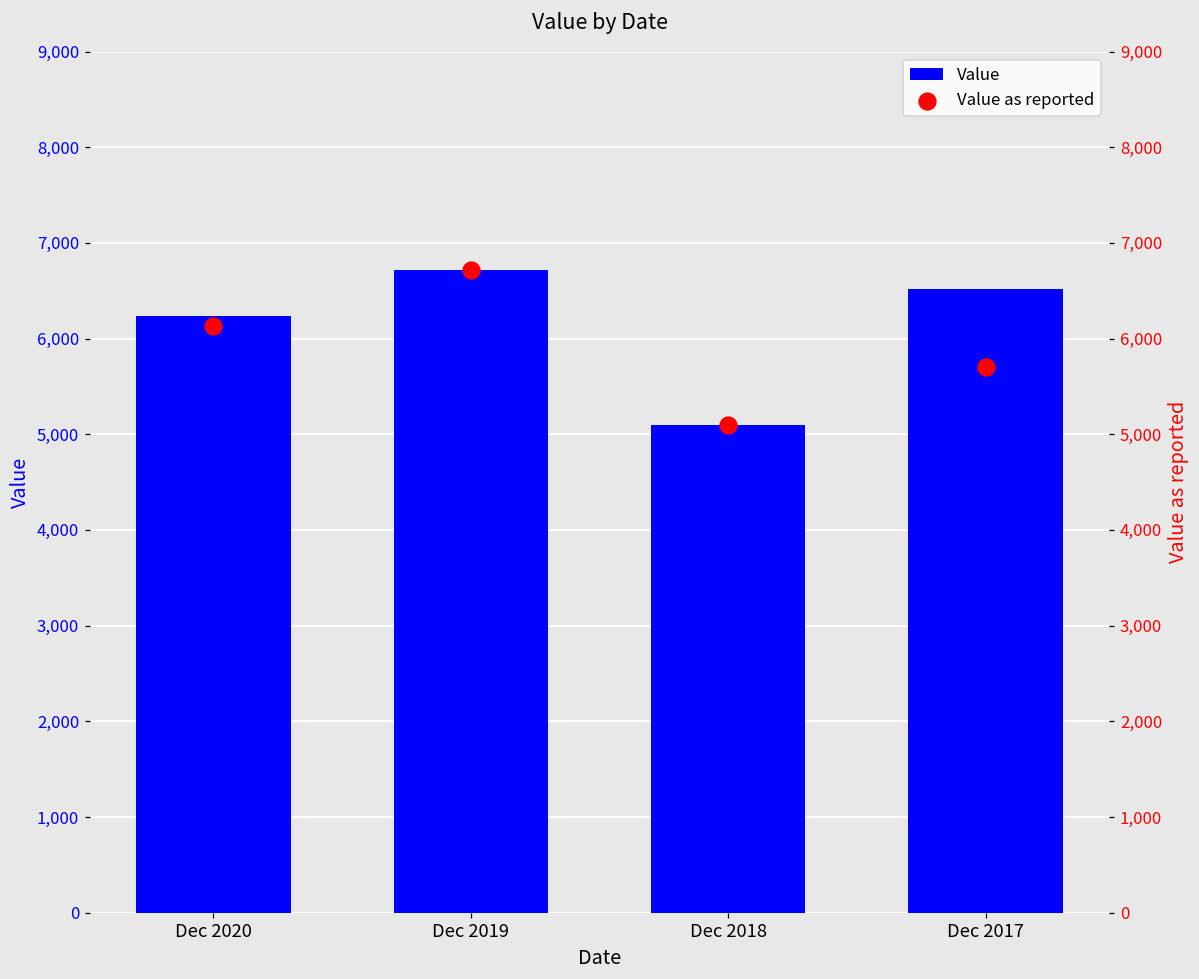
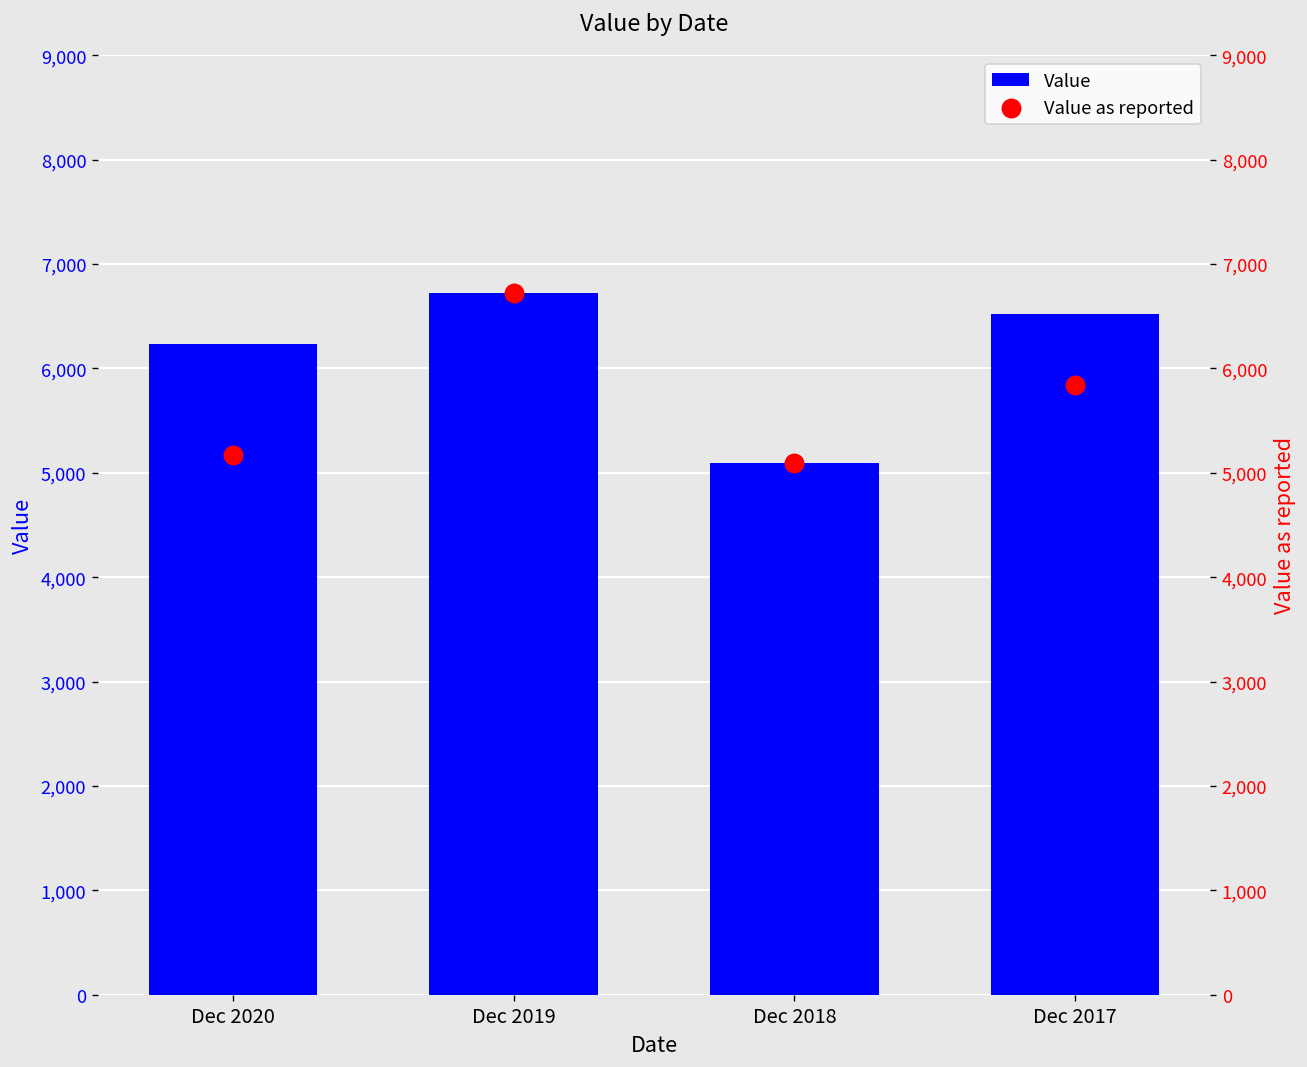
  {
    "Value": {
      "Dec 2020": "6,200",
      "Dec 2019": "6,700",
      "Dec 2018": "5,100",
      "Dec 2017": "6,500"
    },
    "Value as reported": {
-     "Dec 2020": "6,100",
-     "Dec 2017": "5,700"
+     "Dec 2020": "5,200",
+     "Dec 2017": "5,800"
    }
  }
